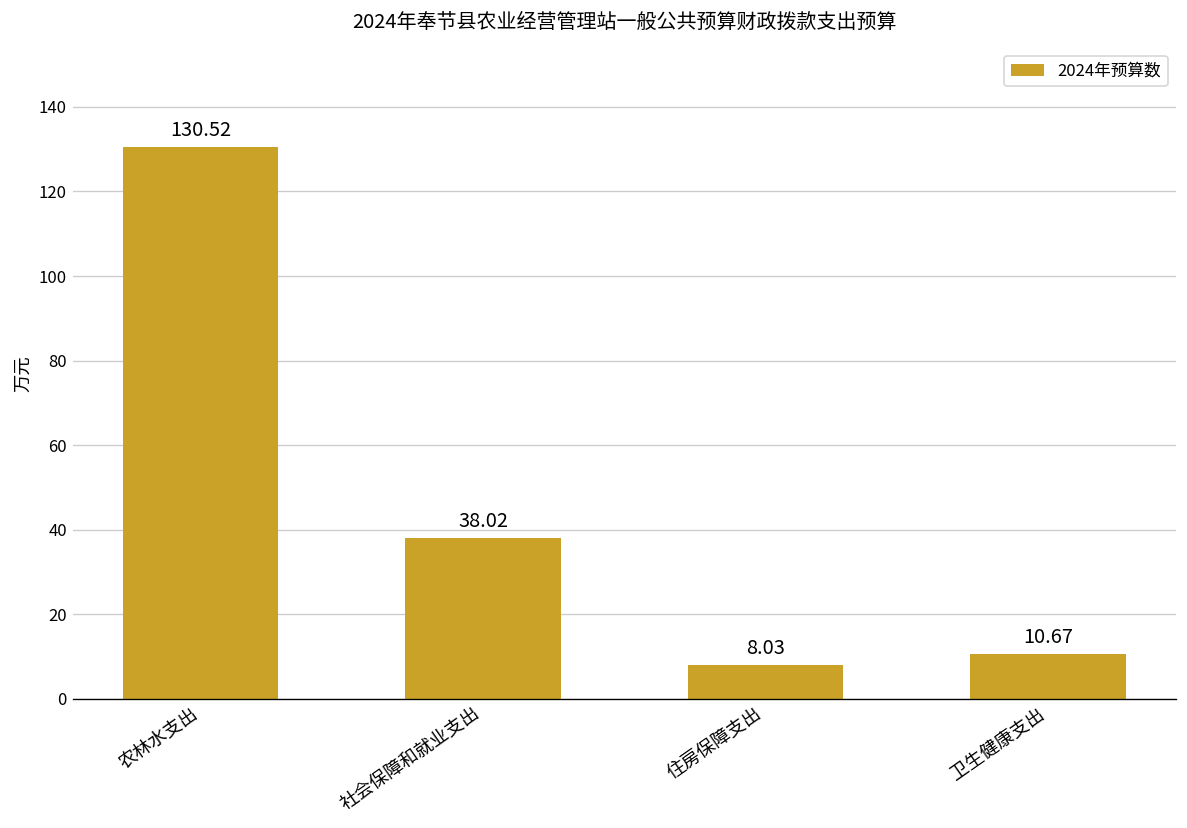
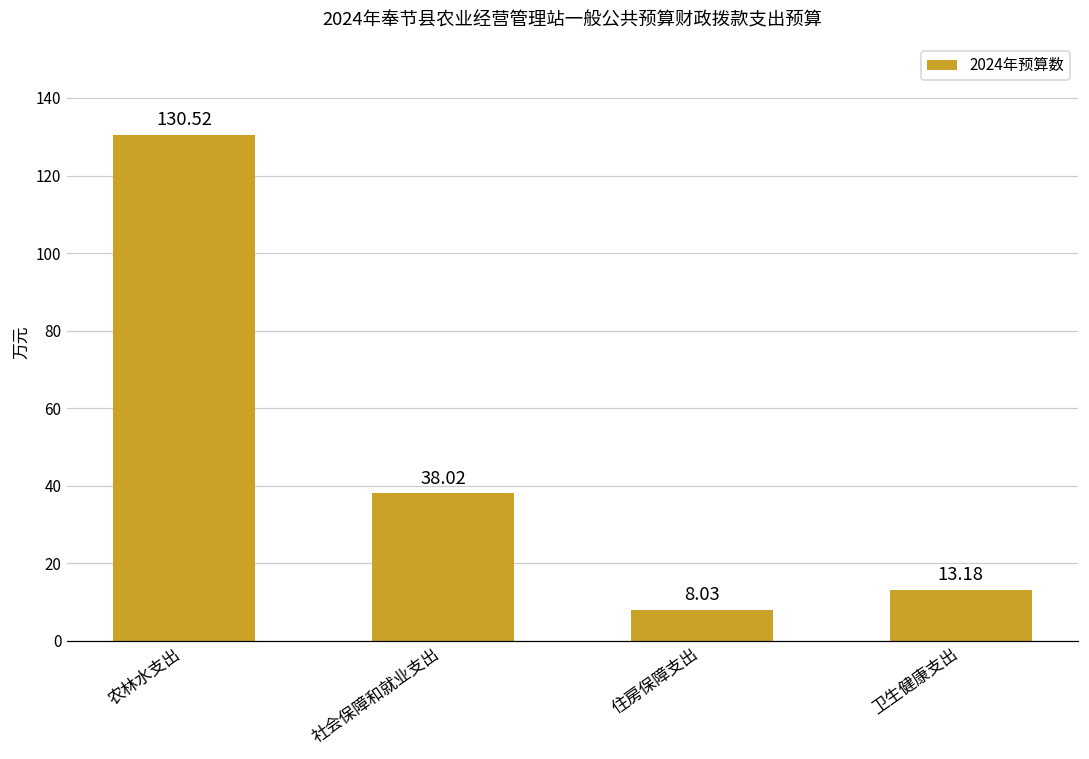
  {
    "农林水支出": 130.52,
    "社会保障和就业支出": 38.02,
    "住房保障支出": 8.03,
-   "卫生健康支出": 10.67
+   "卫生健康支出": 13.18
  }
